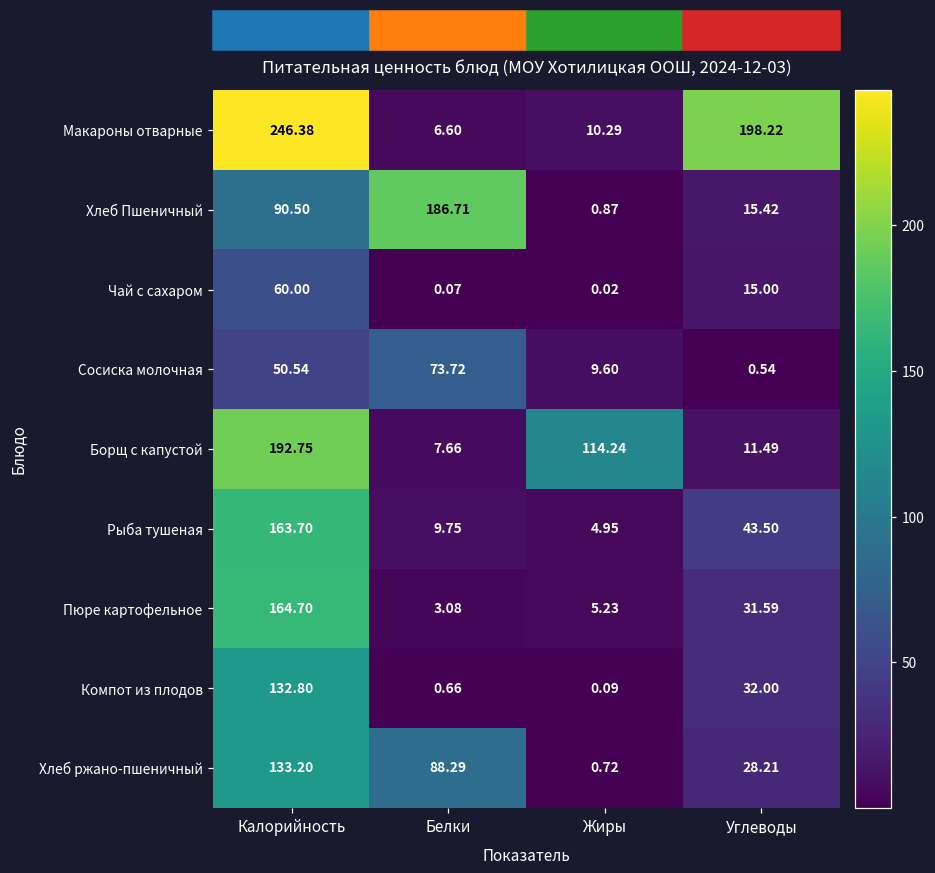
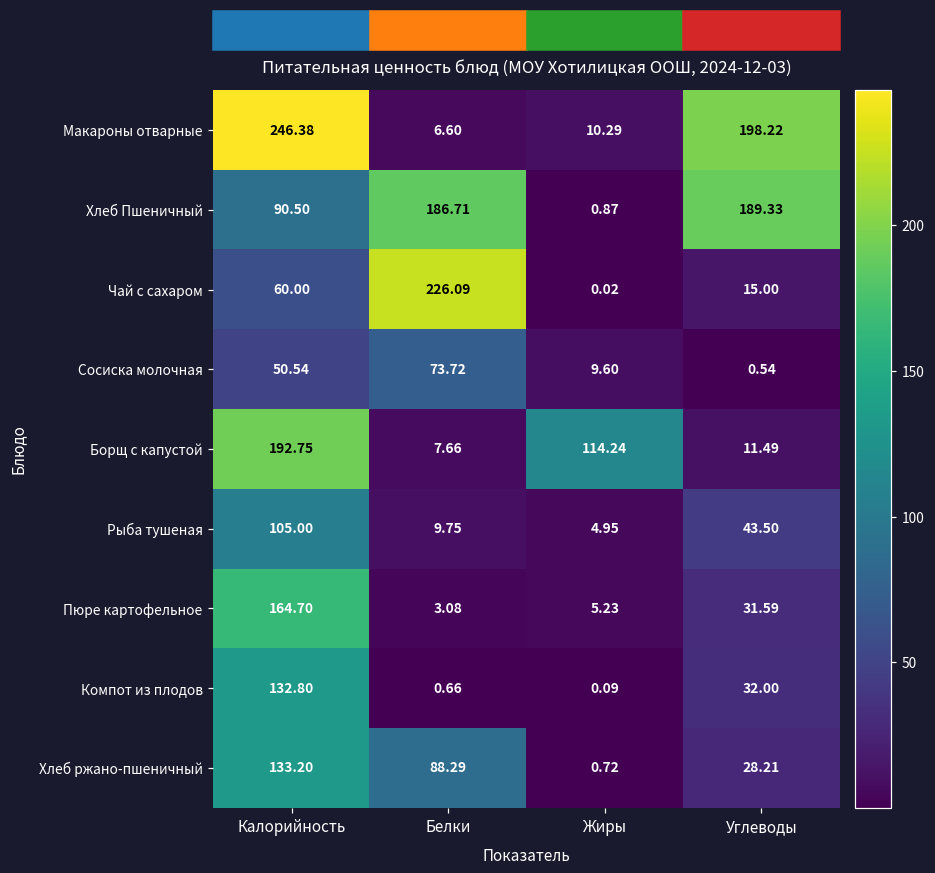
  {
    "Макароны отварные": {
      "Калорийность": 246.38,
      "Белки": 6.60,
      "Жиры": 10.29,
      "Углеводы": 198.22
    },
    "Хлеб Пшеничный": {
      "Калорийность": 90.50,
      "Белки": 186.71,
      "Жиры": 0.87,
-     "Углеводы": 15.42
+     "Углеводы": 189.33
    },
    "Чай с сахаром": {
      "Калорийность": 60.00,
-     "Белки": 0.07,
+     "Белки": 226.09,
      "Жиры": 0.02,
      "Углеводы": 15.00
    },
    "Сосиска молочная": {
      "Калорийность": 50.54,
      "Белки": 73.72,
      "Жиры": 9.60,
      "Углеводы": 0.54
    },
    "Борщ с капустой": {
      "Калорийность": 192.75,
      "Белки": 7.66,
      "Жиры": 114.24,
      "Углеводы": 11.49
    },
    "Рыба тушеная": {
-     "Калорийность": 163.70,
+     "Калорийность": 105.00,
      "Белки": 9.75,
      "Жиры": 4.95,
      "Углеводы": 43.50
    },
    "Пюре картофельное": {
      "Калорийность": 164.70,
      "Белки": 3.08,
      "Жиры": 5.23,
      "Углеводы": 31.59
    },
    "Компот из плодов": {
      "Калорийность": 132.80,
      "Белки": 0.66,
      "Жиры": 0.09,
      "Углеводы": 32.00
    },
    "Хлеб ржано-пшеничный": {
      "Калорийность": 133.20,
      "Белки": 88.29,
      "Жиры": 0.72,
      "Углеводы": 28.21
    }
  }
